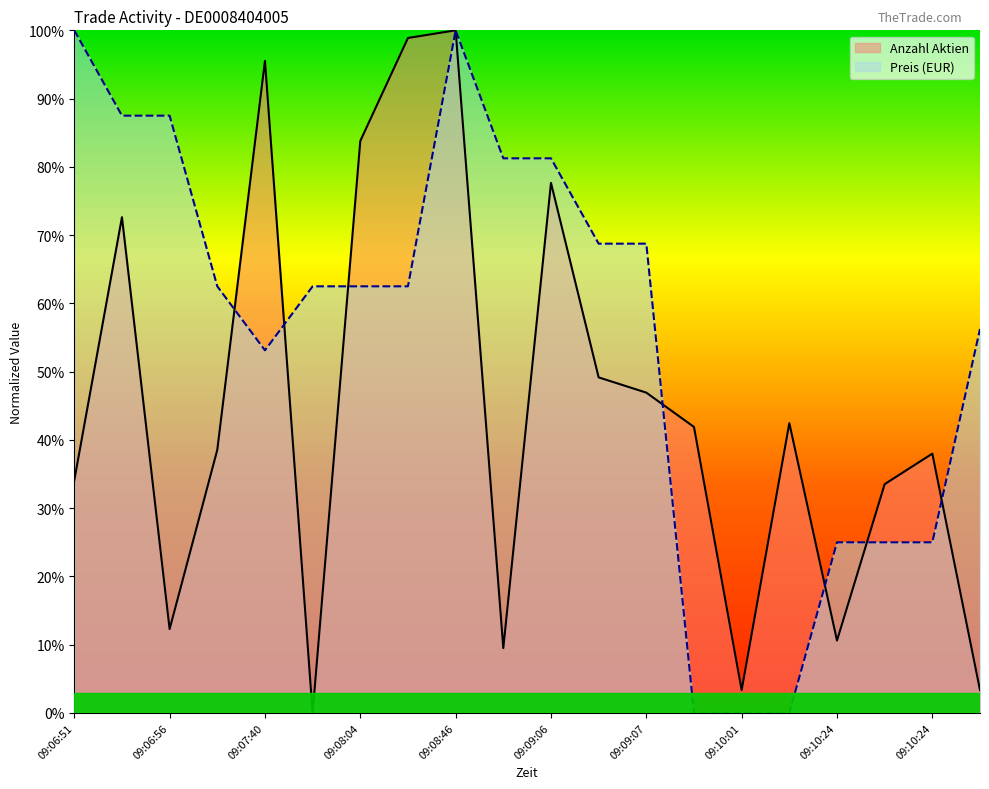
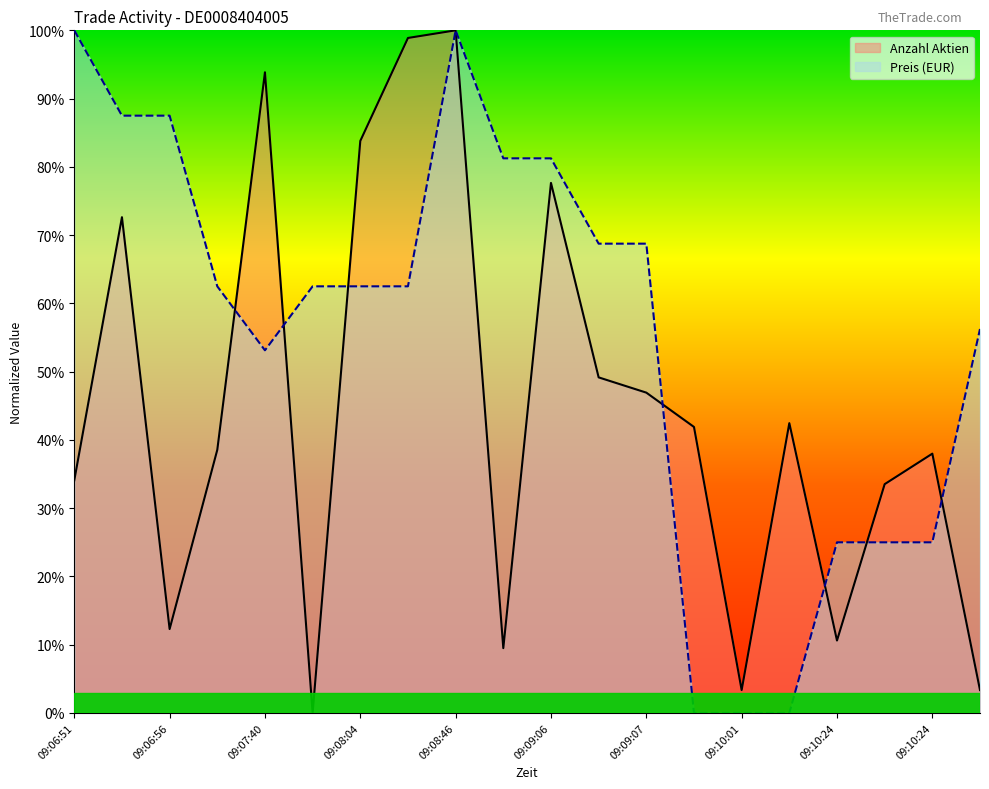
  {
    "Anzahl Aktien": {
      "09:06:51": "34%",
-     "09:07:40": "96%"
+     "09:07:40": "94%"
    },
    "Preis (EUR)": {
      "09:06:51": "100%",
      "09:07:40": "53%"
    }
  }
